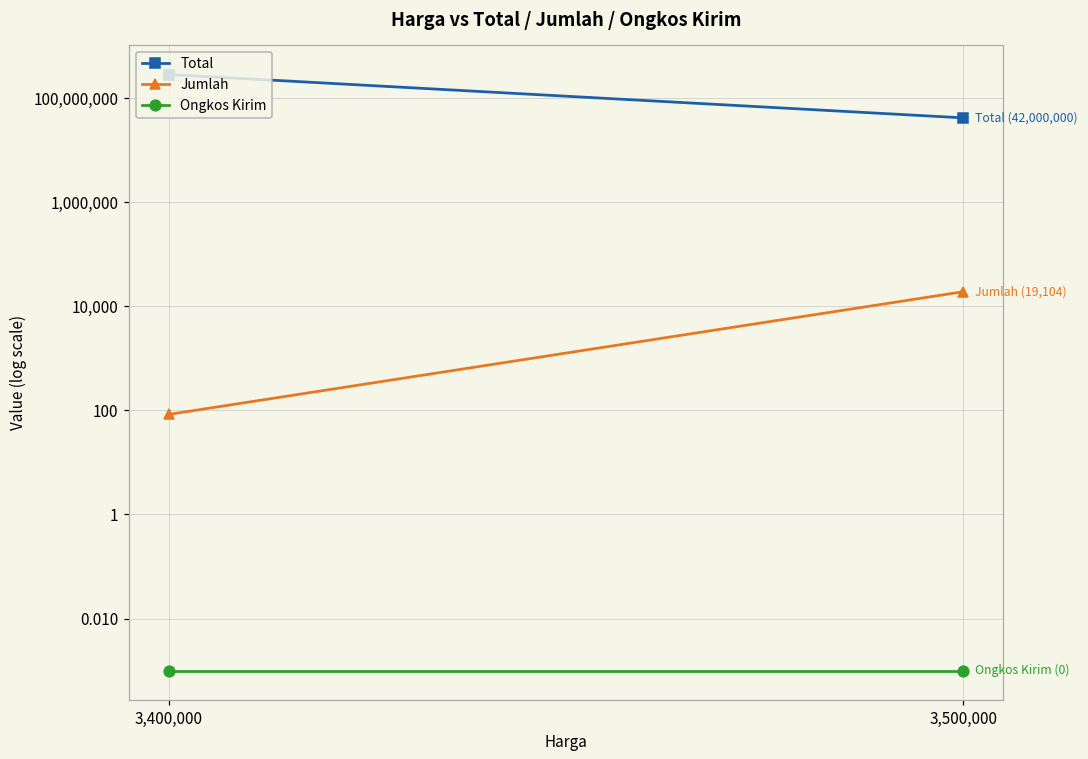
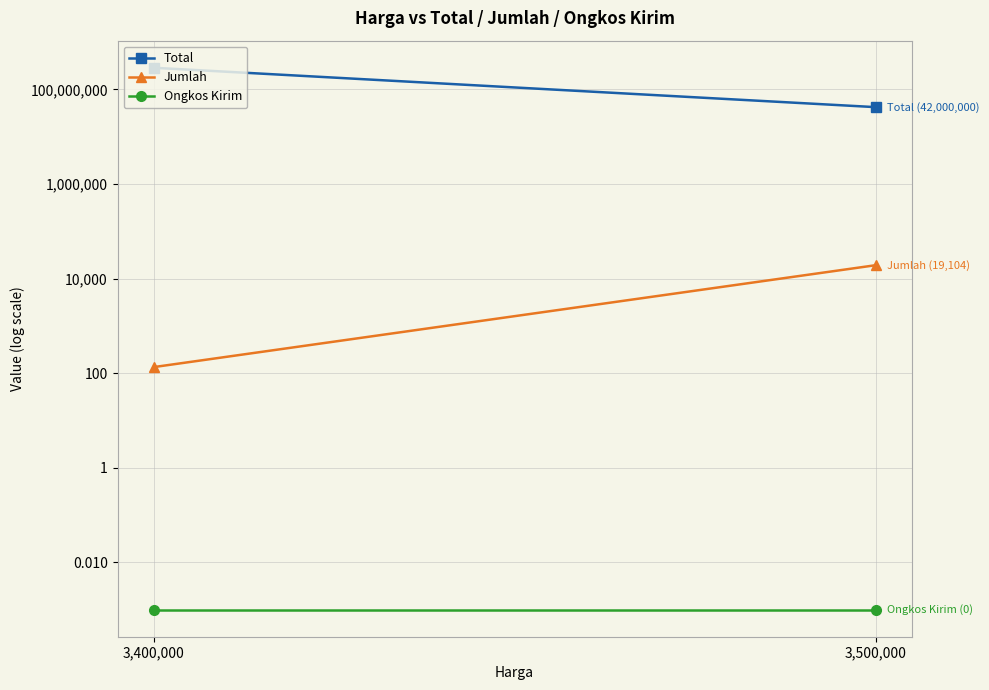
  {
    "Total": {
      "3,500,000": "(42,000,000)"
    },
    "Jumlah": {
-     "3,400,000": "80"
+     "3,400,000": "130"
    },
    "Ongkos Kirim": {
      "3,500,000": "(0)"
    }
  }
